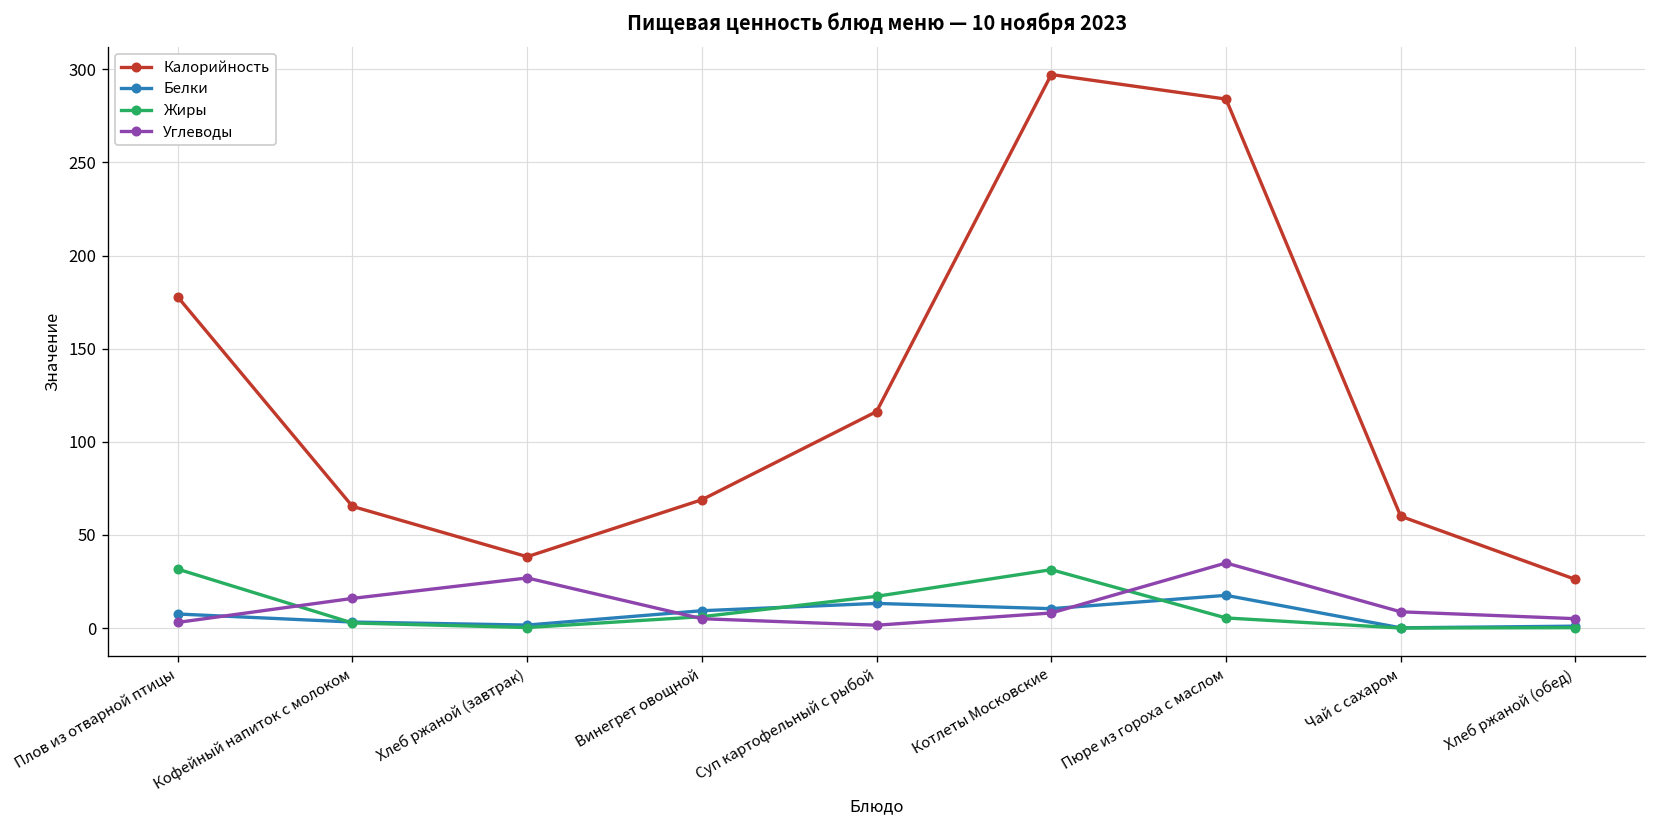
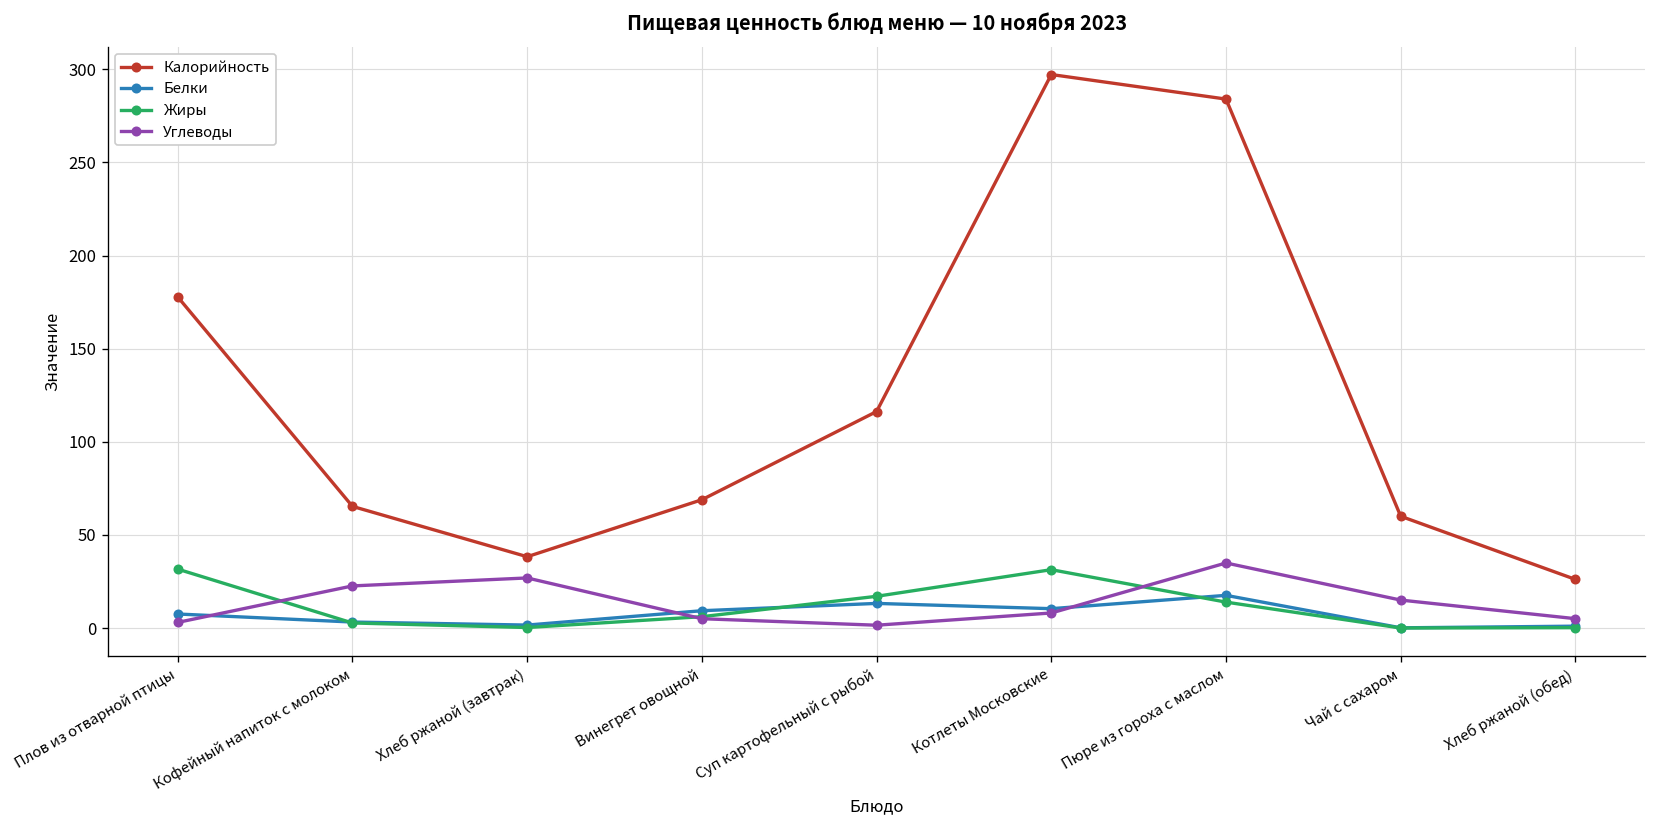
  {
    "Калорийность": {
      "Плов из отварной птицы": 178,
      "Кофейный напиток с молоком": 65,
      "Хлеб ржаной (завтрак)": 38,
      "Винегрет овощной": 69,
      "Суп картофельный с рыбой": 116,
      "Котлеты Московские": 297,
      "Пюре из гороха с маслом": 284,
      "Чай с сахаром": 60,
      "Хлеб ржаной (обед)": 26
    },
    "Белки": {
      "Плов из отварной птицы": 8,
      "Винегрет овощной": 9,
      "Суп картофельный с рыбой": 13,
      "Котлеты Московские": 10,
      "Пюре из гороха с маслом": 18
    },
    "Жиры": {
      "Плов из отварной птицы": 32,
      "Суп картофельный с рыбой": 17,
      "Котлеты Московские": 31,
-     "Пюре из гороха с маслом": 5
+     "Пюре из гороха с маслом": 14
    },
    "Углеводы": {
      "Плов из отварной птицы": 3,
-     "Кофейный напиток с молоком": 16,
+     "Кофейный напиток с молоком": 23,
      "Хлеб ржаной (завтрак)": 27,
      "Суп картофельный с рыбой": 2,
      "Котлеты Московские": 8,
      "Пюре из гороха с маслом": 35,
-     "Чай с сахаром": 9,
+     "Чай с сахаром": 15,
      "Хлеб ржаной (обед)": 5
    }
  }
